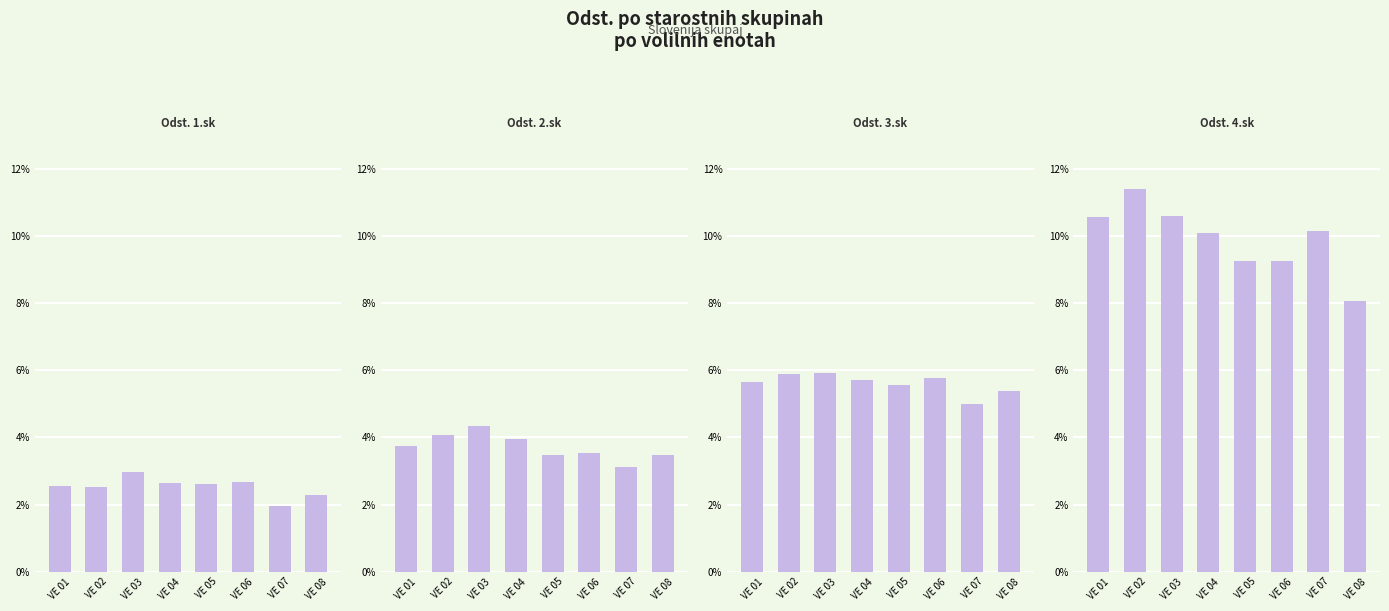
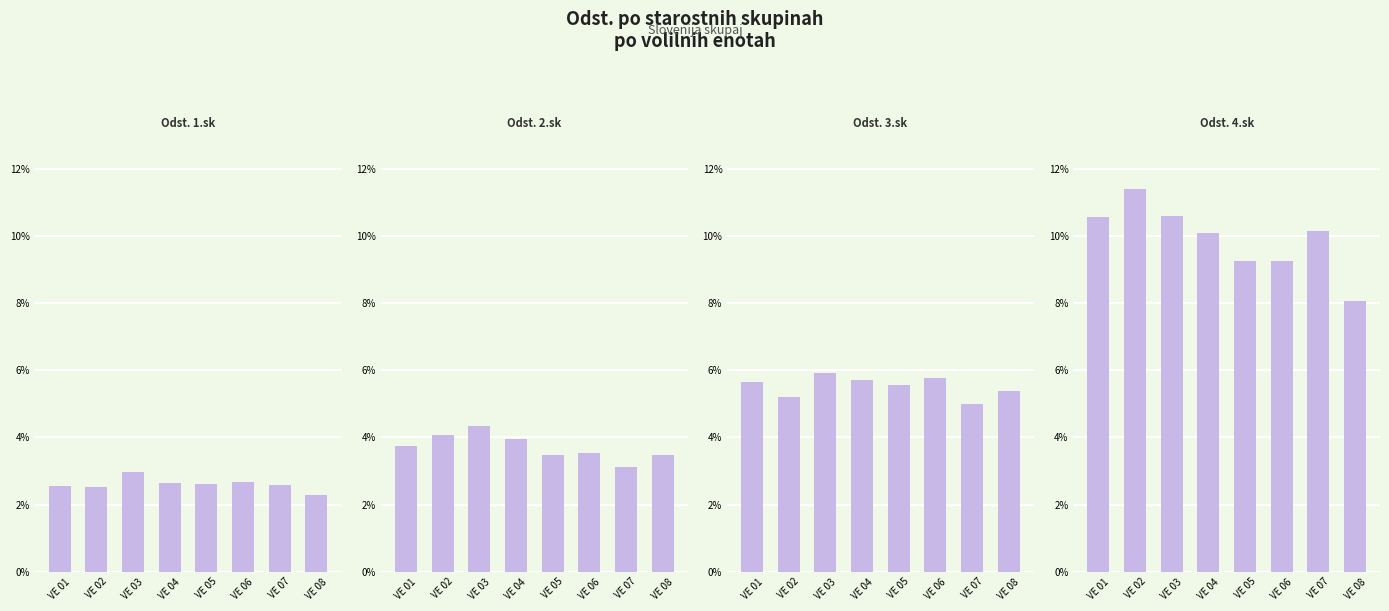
  {
    "Odst. 1.sk": {
      "VE 01": "2.5%",
      "VE 02": "2.5%",
      "VE 03": "3.0%",
      "VE 04": "2.6%",
      "VE 05": "2.6%",
      "VE 06": "2.7%",
-     "VE 07": "2.0%",
+     "VE 07": "2.6%",
      "VE 08": "2.3%"
    },
    "Odst. 2.sk": {
      "VE 01": "3.7%",
      "VE 02": "4.1%",
      "VE 03": "4.3%",
      "VE 04": "4.0%",
      "VE 05": "3.5%",
      "VE 06": "3.5%",
      "VE 07": "3.1%",
      "VE 08": "3.5%"
    },
    "Odst. 3.sk": {
      "VE 01": "5.7%",
-     "VE 02": "5.9%",
+     "VE 02": "5.2%",
      "VE 03": "5.9%",
      "VE 04": "5.7%",
      "VE 05": "5.6%",
      "VE 06": "5.8%",
      "VE 07": "5.0%",
      "VE 08": "5.4%"
    },
    "Odst. 4.sk": {
      "VE 01": "10.6%",
      "VE 02": "11.4%",
      "VE 03": "10.6%",
      "VE 04": "10.1%",
      "VE 05": "9.3%",
      "VE 06": "9.3%",
      "VE 07": "10.2%",
      "VE 08": "8.1%"
    }
  }
